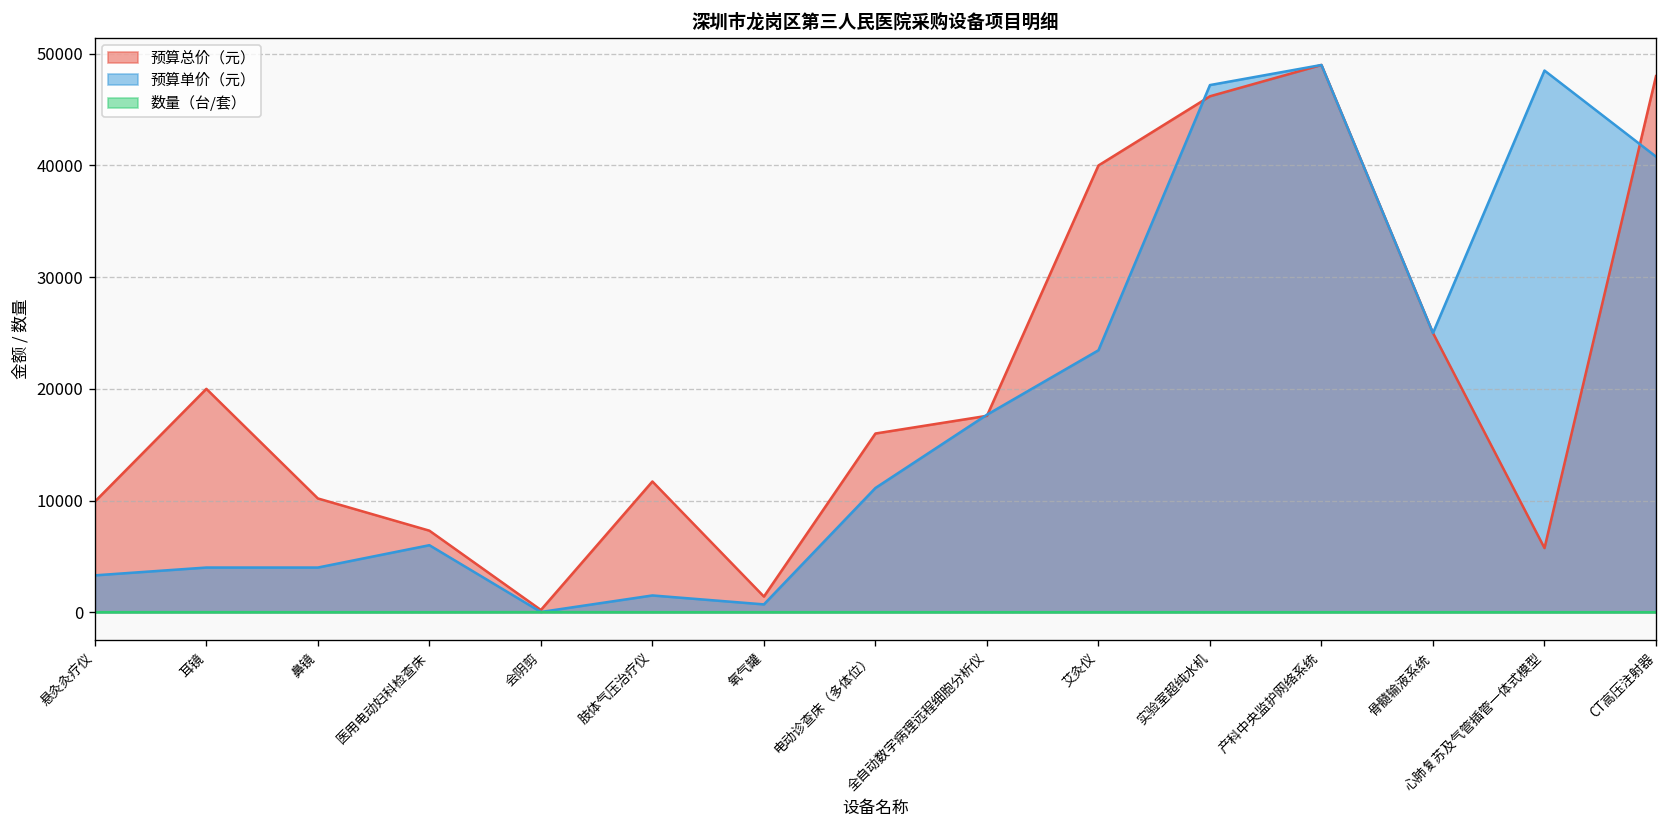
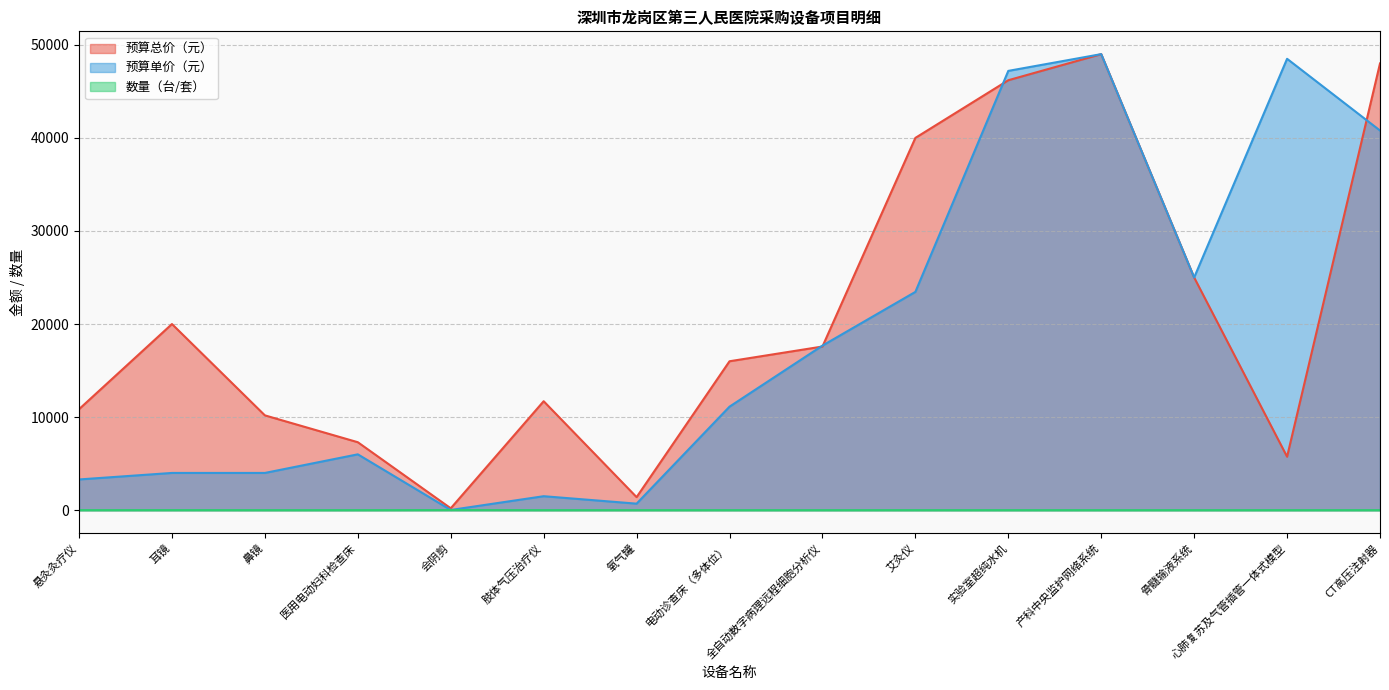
  {
    "预算总价（元）": {
-     "悬灸灸疗仪": 10000,
+     "悬灸灸疗仪": 11000,
      "耳镜": 20000,
      "鼻镜": 10000,
      "医用电动妇科检查床": 7000,
      "肢体气压治疗仪": 12000,
      "氧气罐": 1000,
      "电动诊查床（多体位）": 16000,
      "艾灸仪": 40000,
      "实验室超纯水机": 46000,
      "心肺复苏及气管插管一体式模型": 6000,
      "CT高压注射器": 48000
    },
    "预算单价（元）": {
      "悬灸灸疗仪": 3000,
      "耳镜": 4000,
      "鼻镜": 4000,
      "医用电动妇科检查床": 6000,
      "肢体气压治疗仪": 2000,
      "氧气罐": 1000,
      "电动诊查床（多体位）": 11000,
      "艾灸仪": 23000,
      "实验室超纯水机": 47000,
      "心肺复苏及气管插管一体式模型": 49000,
      "CT高压注射器": 41000
    },
    "数量（台/套）": {
      "悬灸灸疗仪": 0,
      "耳镜": 0,
      "鼻镜": 0,
      "医用电动妇科检查床": 0,
      "肢体气压治疗仪": 0,
      "氧气罐": 0,
      "电动诊查床（多体位）": 0,
      "全自动数字病理远程细胞分析仪": 0,
      "艾灸仪": 0,
      "实验室超纯水机": 0,
      "产科中央监护网络系统": 0,
      "骨髓输液系统": 0,
      "心肺复苏及气管插管一体式模型": 0,
      "CT高压注射器": 0
    }
  }
